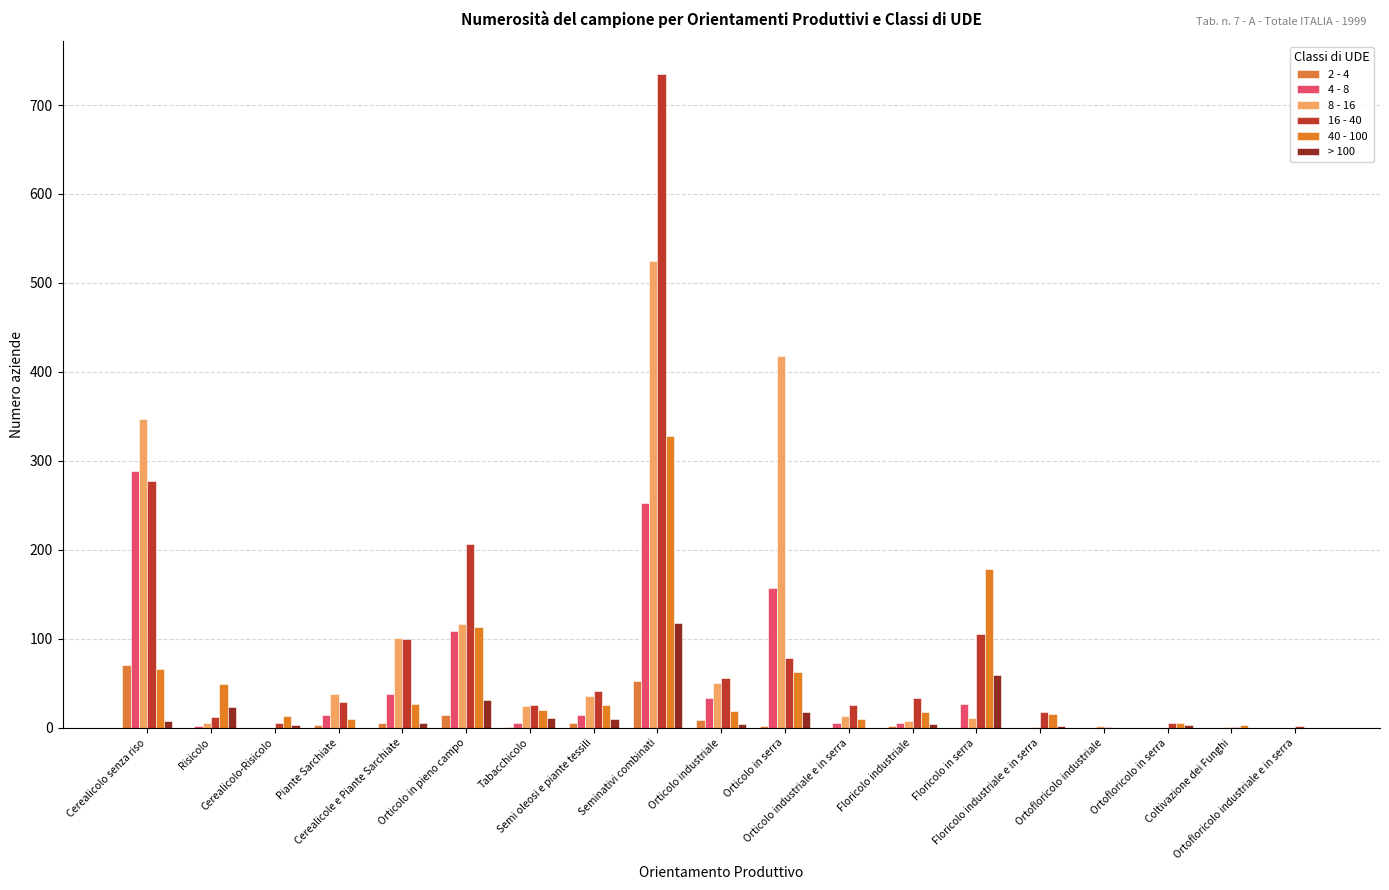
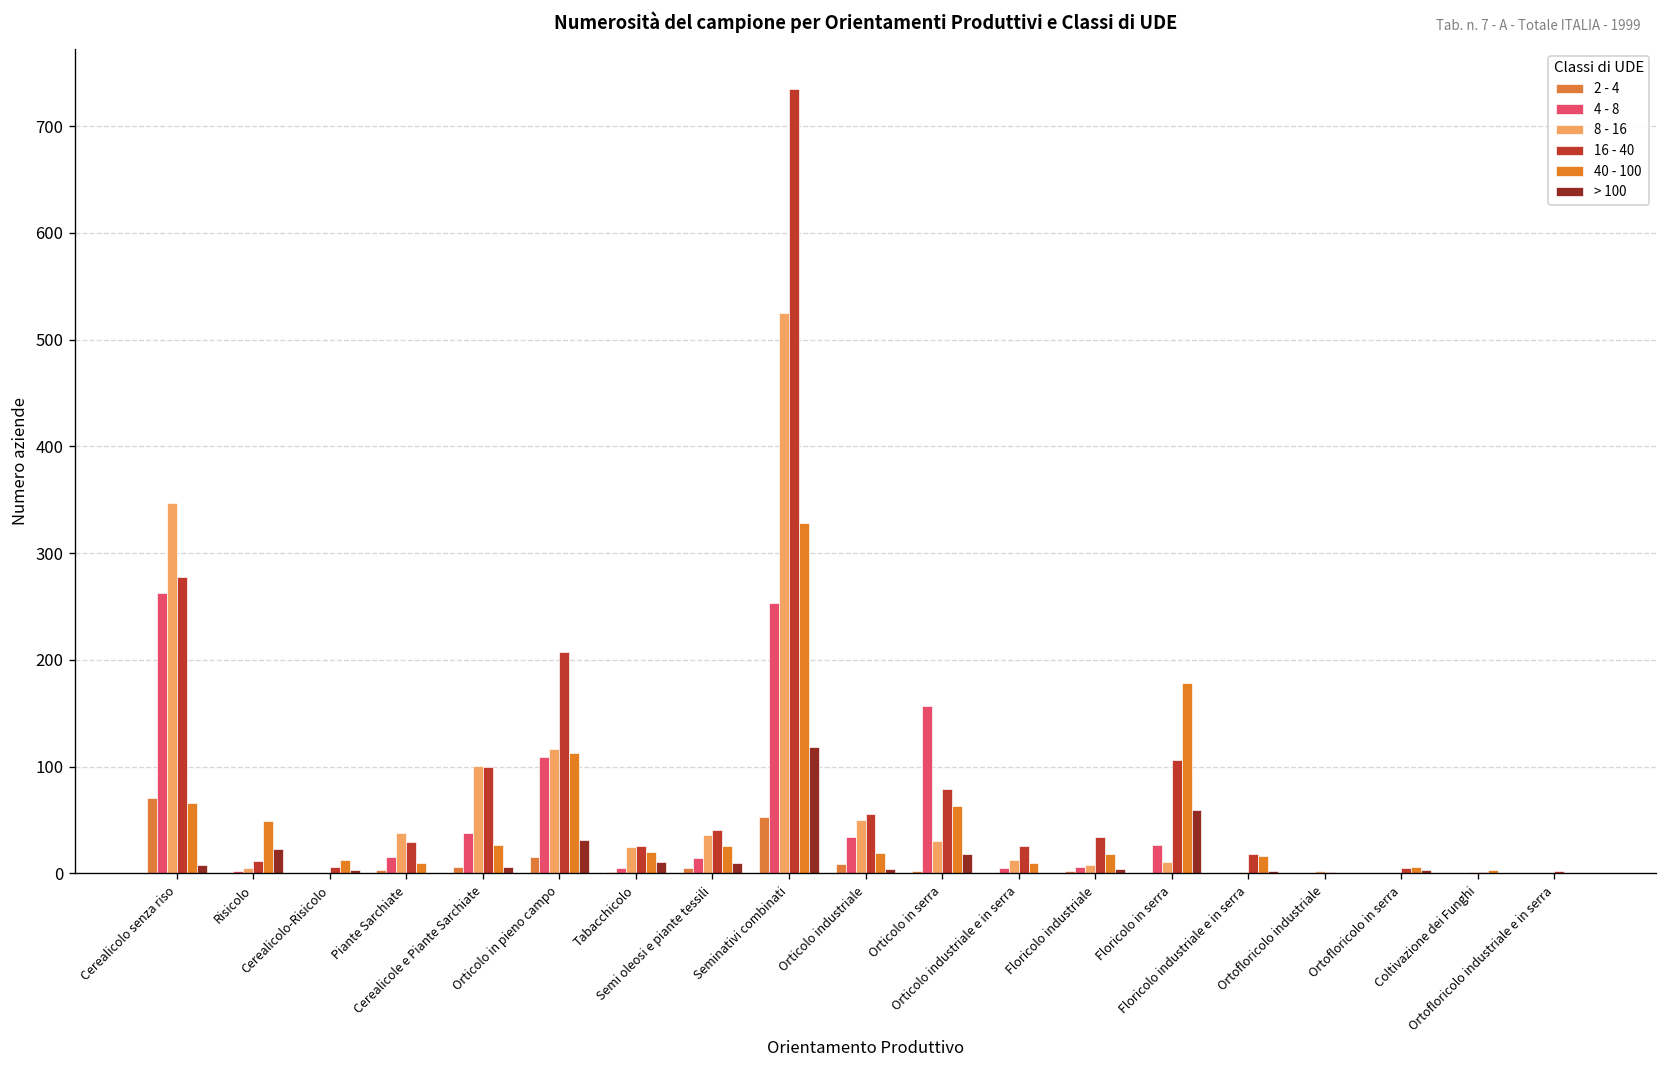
  {
    "4 - 8": {
-     "Cerealicolo senza riso": 290,
+     "Cerealicolo senza riso": 260,
      "Cerealicolo-Risicolo": 0,
      "Piante Sarchiate": 20,
      "Cerealicole e Piante Sarchiate": 40,
      "Orticolo in pieno campo": 110,
      "Tabacchicolo": 10,
      "Semi oleosi e piante tessili": 10,
      "Seminativi combinati": 250,
      "Orticolo industriale": 30,
      "Orticolo in serra": 160,
      "Orticolo industriale e in serra": 10,
      "Floricolo industriale": 10,
      "Floricolo in serra": 30,
      "Floricolo industriale e in serra": 0,
      "Ortofloricolo industriale": 0,
      "Ortofloricolo in serra": 0,
      "Coltivazione dei Funghi": 0,
      "Ortofloricolo industriale e in serra": 0
    },
    "8 - 16": {
      "Cerealicolo senza riso": 350,
      "Risicolo": 10,
      "Cerealicolo-Risicolo": 0,
      "Piante Sarchiate": 40,
      "Cerealicole e Piante Sarchiate": 100,
      "Orticolo in pieno campo": 120,
      "Tabacchicolo": 30,
      "Semi oleosi e piante tessili": 40,
      "Seminativi combinati": 530,
      "Orticolo industriale": 50,
-     "Orticolo in serra": 420,
+     "Orticolo in serra": 30,
      "Orticolo industriale e in serra": 10,
      "Floricolo industriale": 10,
      "Floricolo in serra": 10,
      "Ortofloricolo in serra": 0,
      "Ortofloricolo industriale e in serra": 0
    }
  }
